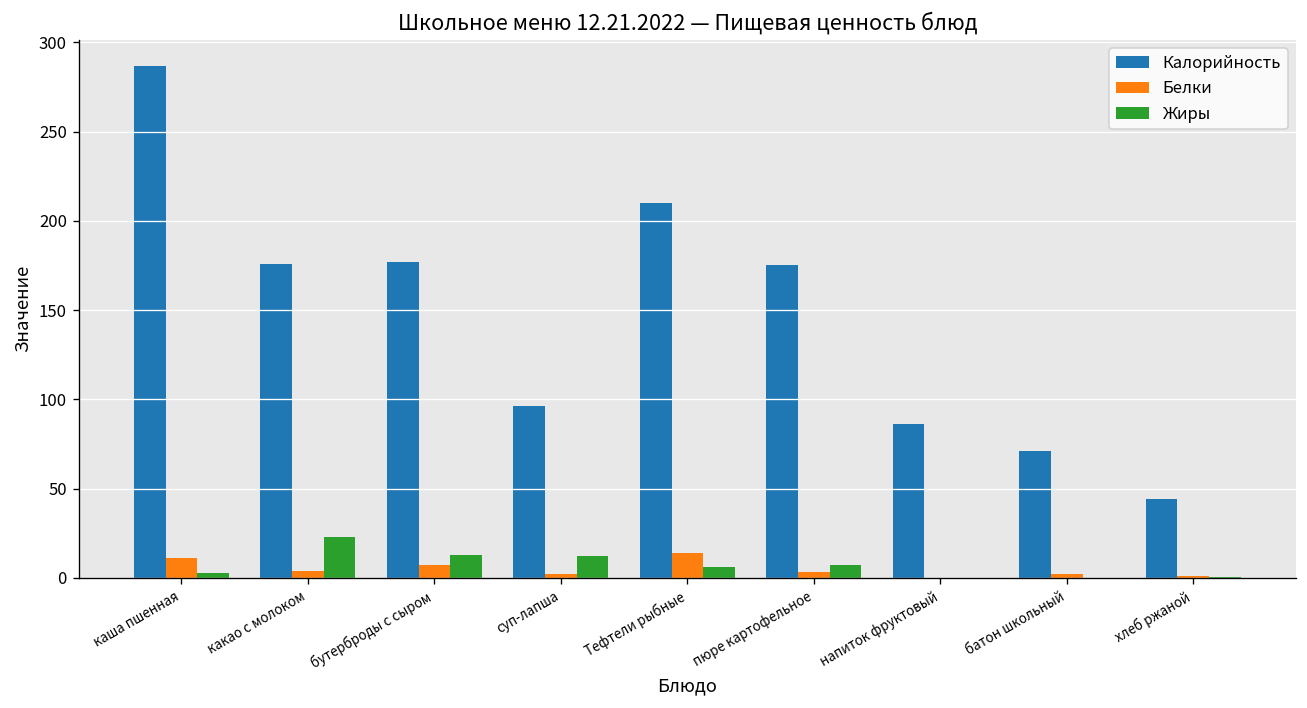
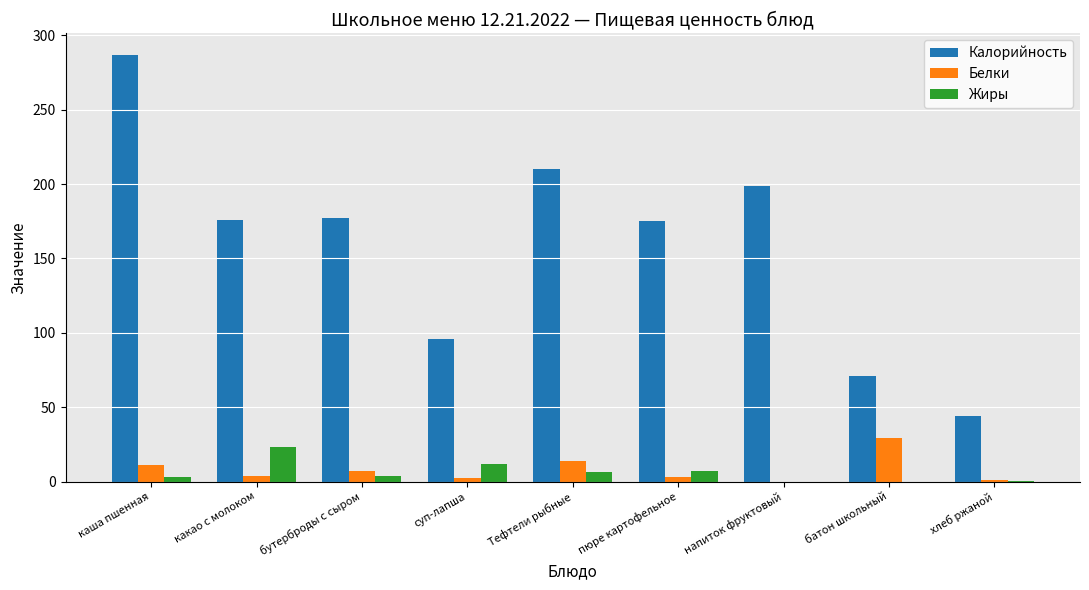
  {
    "Калорийность": {
      "каша пшенная": 287,
      "какао с молоком": 176,
      "бутерброды с сыром": 177,
      "суп-лапша": 96,
      "Тефтели рыбные": 210,
      "пюре картофельное": 175,
-     "напиток фруктовый": 86,
+     "напиток фруктовый": 199,
      "батон школьный": 71,
      "хлеб ржаной": 44
    },
    "Белки": {
      "каша пшенная": 11,
      "какао с молоком": 4,
      "бутерброды с сыром": 7,
      "суп-лапша": 2,
      "Тефтели рыбные": 14,
      "пюре картофельное": 3,
      "напиток фруктовый": 0,
-     "батон школьный": 2
+     "батон школьный": 29
    },
    "Жиры": {
      "каша пшенная": 3,
      "какао с молоком": 23,
-     "бутерброды с сыром": 13,
+     "бутерброды с сыром": 4,
      "суп-лапша": 12,
      "Тефтели рыбные": 6,
      "пюре картофельное": 7,
      "напиток фруктовый": 0,
      "батон школьный": 0
    }
  }
